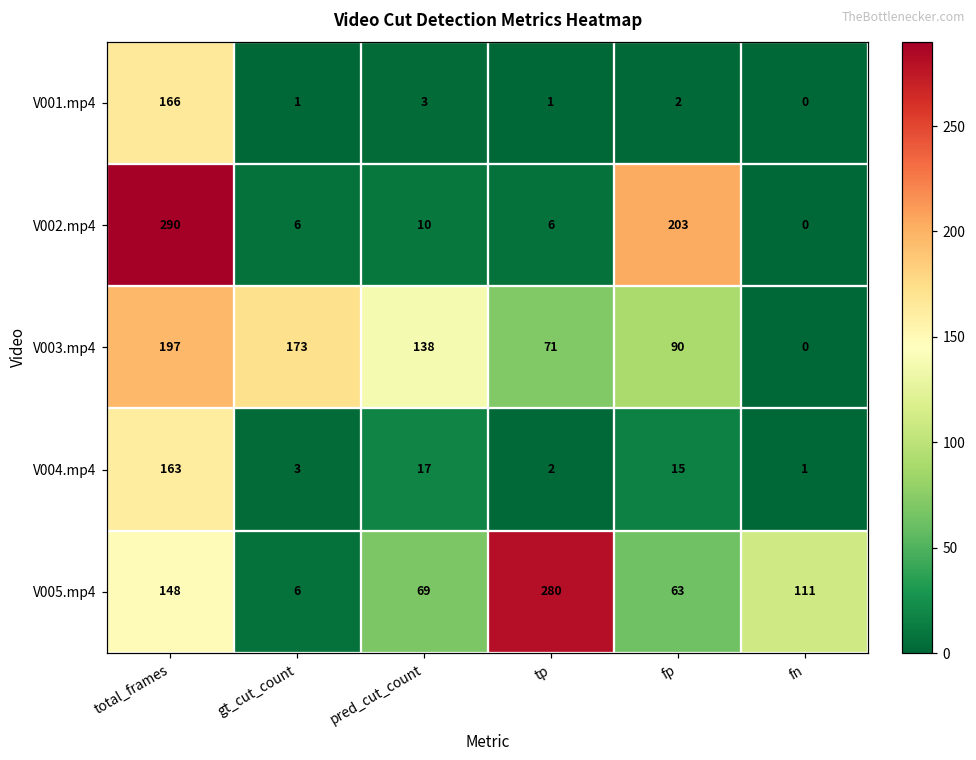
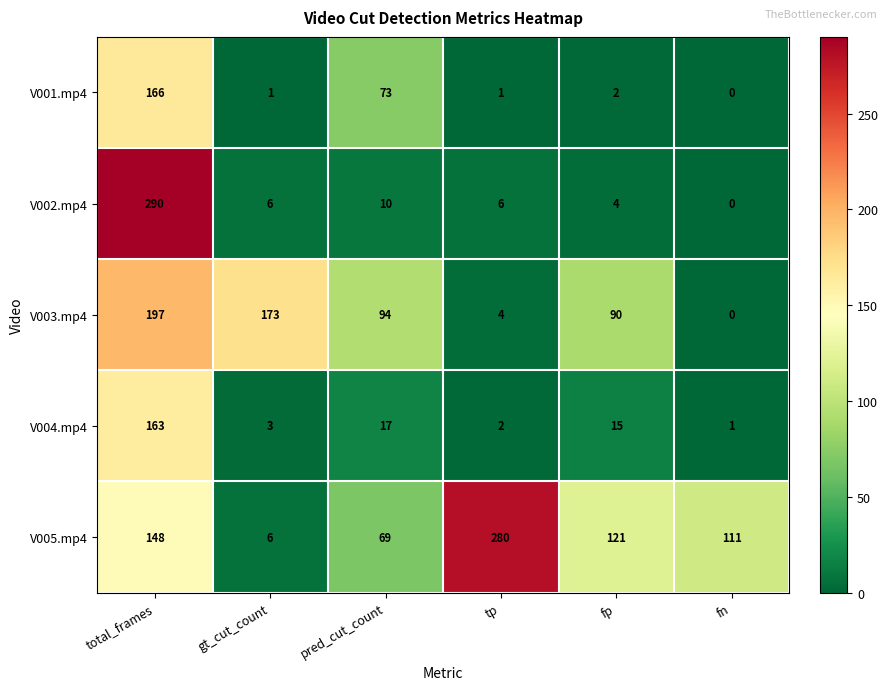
  {
    "V001.mp4": {
      "total_frames": 166,
      "gt_cut_count": 1,
-     "pred_cut_count": 3,
+     "pred_cut_count": 73,
      "tp": 1,
      "fp": 2,
      "fn": 0
    },
    "V002.mp4": {
      "total_frames": 290,
      "gt_cut_count": 6,
      "pred_cut_count": 10,
      "tp": 6,
-     "fp": 203,
+     "fp": 4,
      "fn": 0
    },
    "V003.mp4": {
      "total_frames": 197,
      "gt_cut_count": 173,
-     "pred_cut_count": 138,
-     "tp": 71,
+     "pred_cut_count": 94,
+     "tp": 4,
      "fp": 90,
      "fn": 0
    },
    "V004.mp4": {
      "total_frames": 163,
      "gt_cut_count": 3,
      "pred_cut_count": 17,
      "tp": 2,
      "fp": 15,
      "fn": 1
    },
    "V005.mp4": {
      "total_frames": 148,
      "gt_cut_count": 6,
      "pred_cut_count": 69,
      "tp": 280,
-     "fp": 63,
+     "fp": 121,
      "fn": 111
    }
  }
